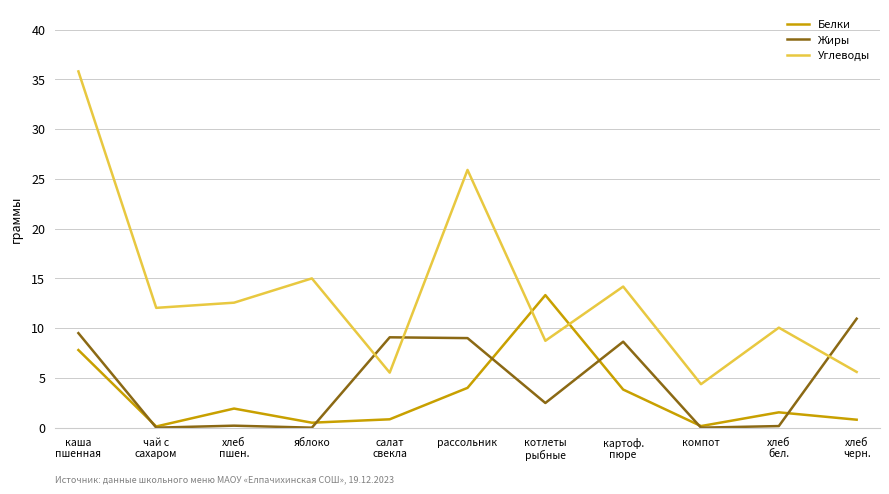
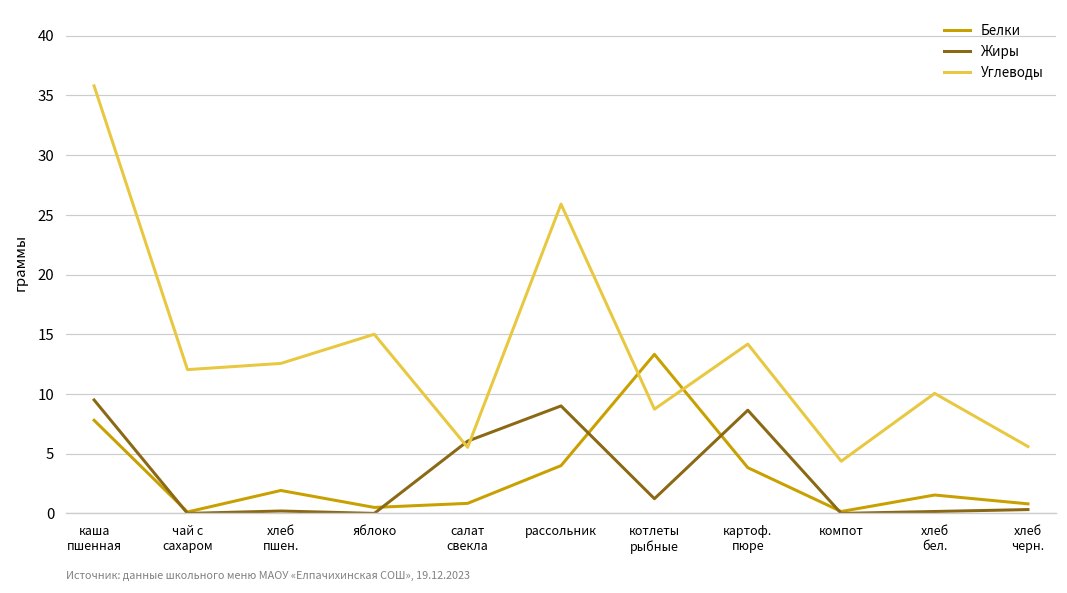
  {
    "Белки": {
      "каша пшенная": 8,
      "хлеб пшен.": 2,
      "яблоко": 1,
      "салат свекла": 1,
      "рассольник": 4,
      "котлеты рыбные": 13,
      "картоф. пюре": 4,
      "хлеб бел.": 2,
      "хлеб черн.": 1
    },
    "Жиры": {
      "каша пшенная": 10,
      "хлеб пшен.": 0,
      "яблоко": 0,
-     "салат свекла": 9,
+     "салат свекла": 6,
      "рассольник": 9,
-     "котлеты рыбные": 2,
+     "котлеты рыбные": 1,
      "картоф. пюре": 9,
      "хлеб бел.": 0,
-     "хлеб черн.": 11
+     "хлеб черн.": 0
    },
    "Углеводы": {
      "каша пшенная": 36,
      "чай с сахаром": 12,
      "хлеб пшен.": 13,
      "яблоко": 15,
      "салат свекла": 6,
      "рассольник": 26,
      "котлеты рыбные": 9,
      "картоф. пюре": 14,
      "компот": 4,
      "хлеб бел.": 10,
      "хлеб черн.": 6
    }
  }
